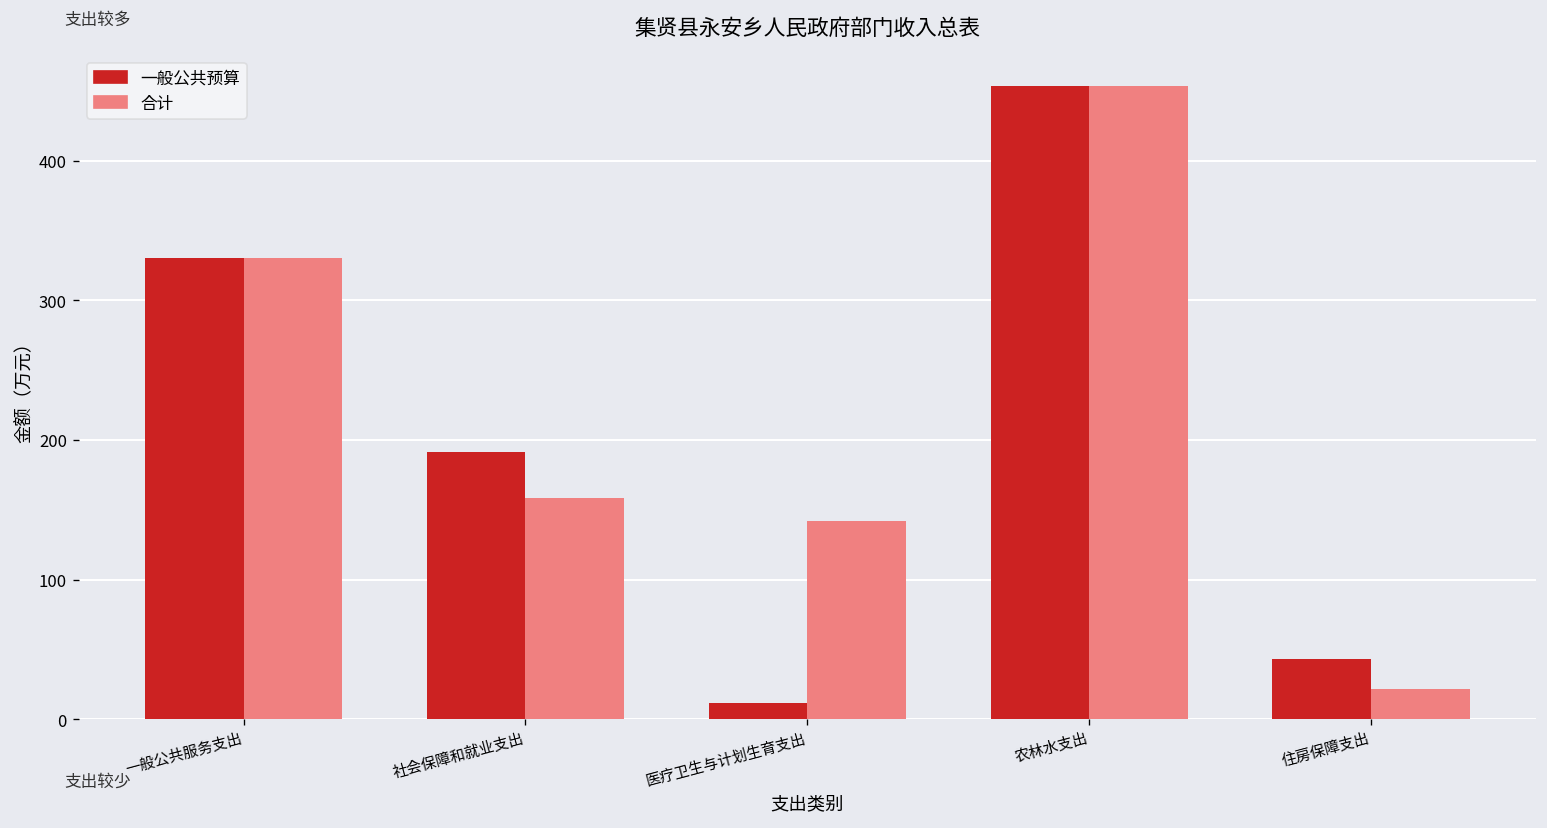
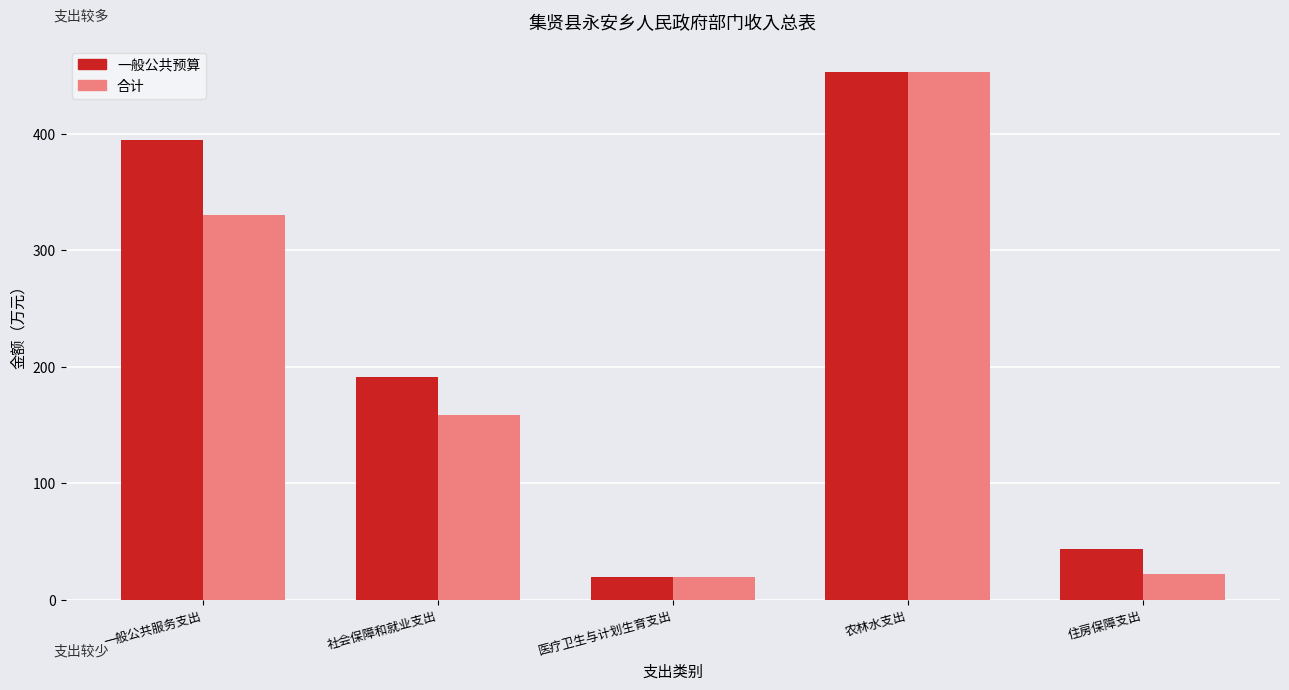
  {
    "一般公共预算": {
-     "一般公共服务支出": 330,
+     "一般公共服务支出": 395,
      "社会保障和就业支出": 192,
-     "医疗卫生与计划生育支出": 12,
+     "医疗卫生与计划生育支出": 20,
      "农林水支出": 453,
      "住房保障支出": 43
    },
    "合计": {
      "一般公共服务支出": 330,
      "社会保障和就业支出": 159,
-     "医疗卫生与计划生育支出": 142,
+     "医疗卫生与计划生育支出": 20,
      "农林水支出": 453,
      "住房保障支出": 22
    }
  }
